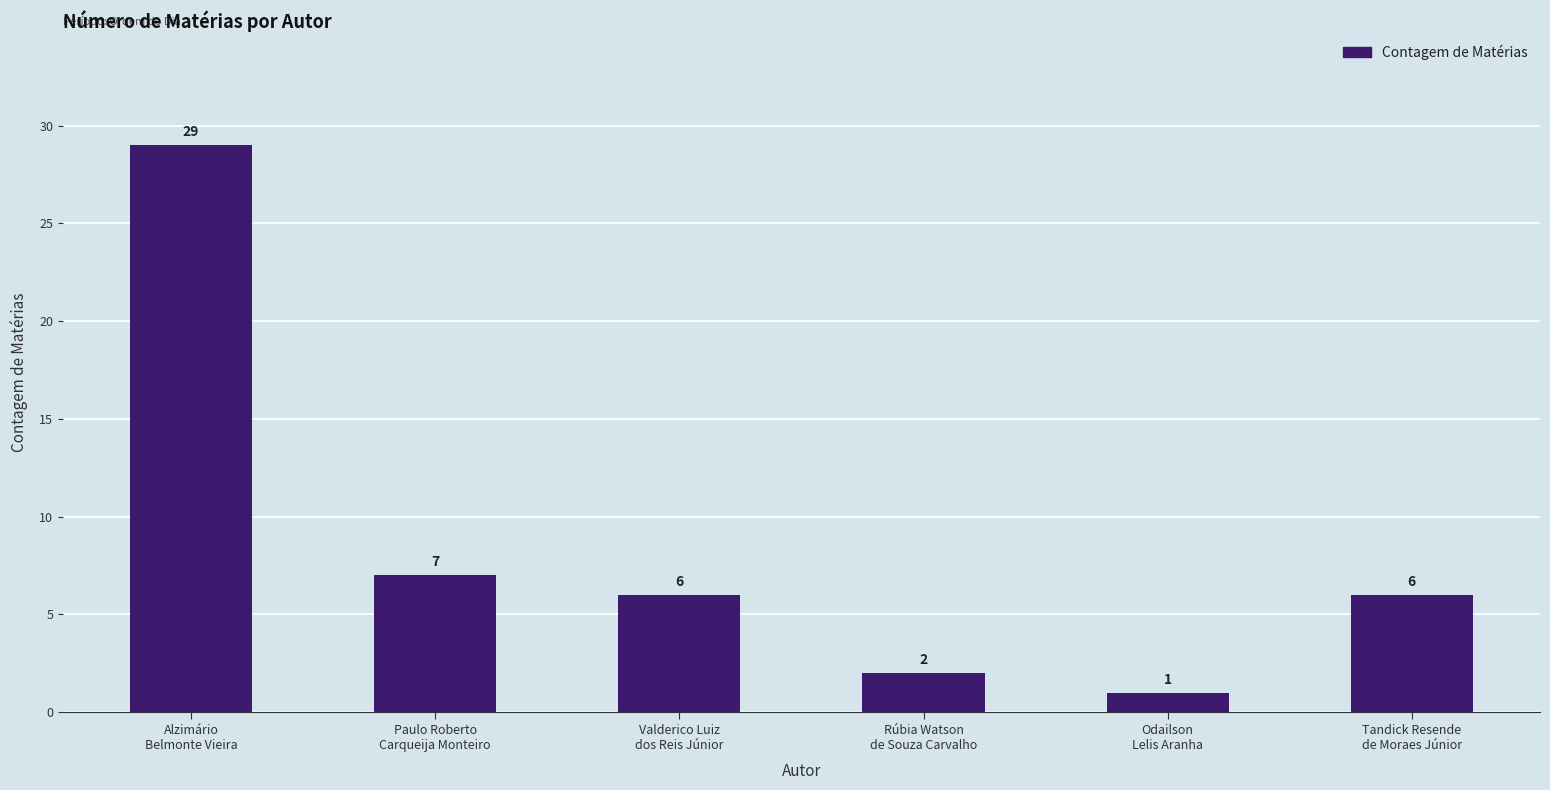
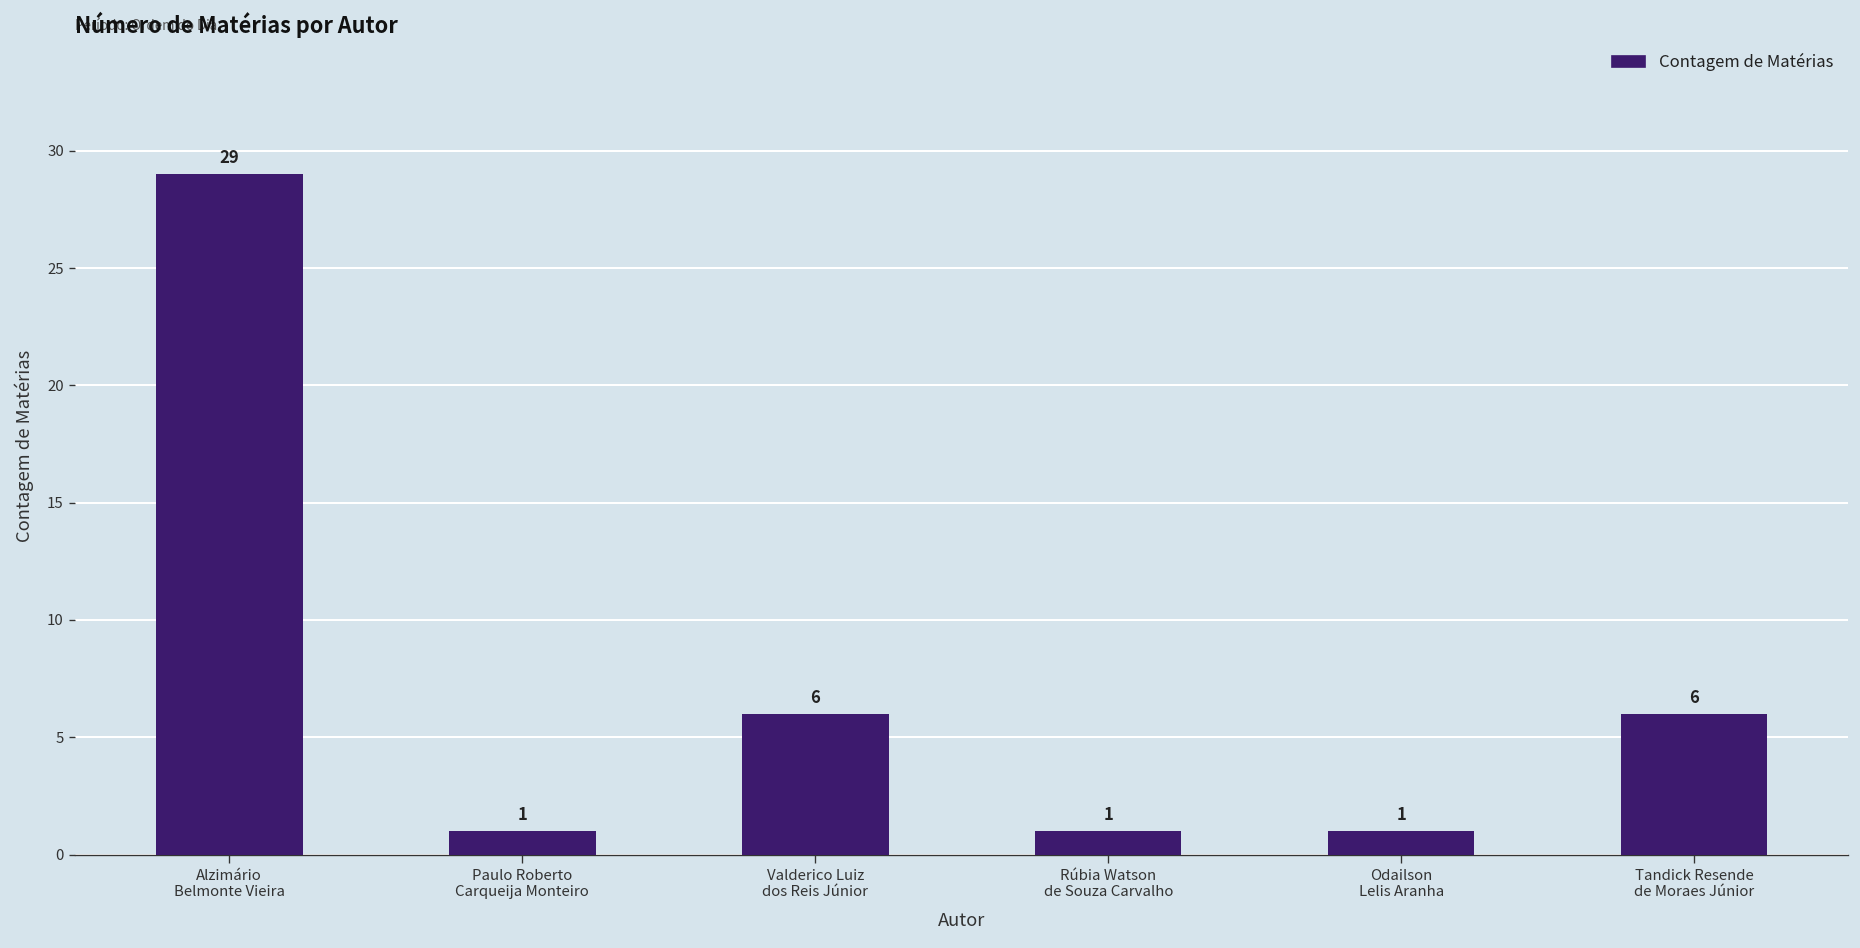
  {
    "Alzimário Belmonte Vieira": 29,
-   "Paulo Roberto Carqueija Monteiro": 7,
+   "Paulo Roberto Carqueija Monteiro": 1,
    "Valderico Luiz dos Reis Júnior": 6,
-   "Rúbia Watson de Souza Carvalho": 2,
+   "Rúbia Watson de Souza Carvalho": 1,
    "Odailson Lelis Aranha": 1,
    "Tandick Resende de Moraes Júnior": 6
  }
